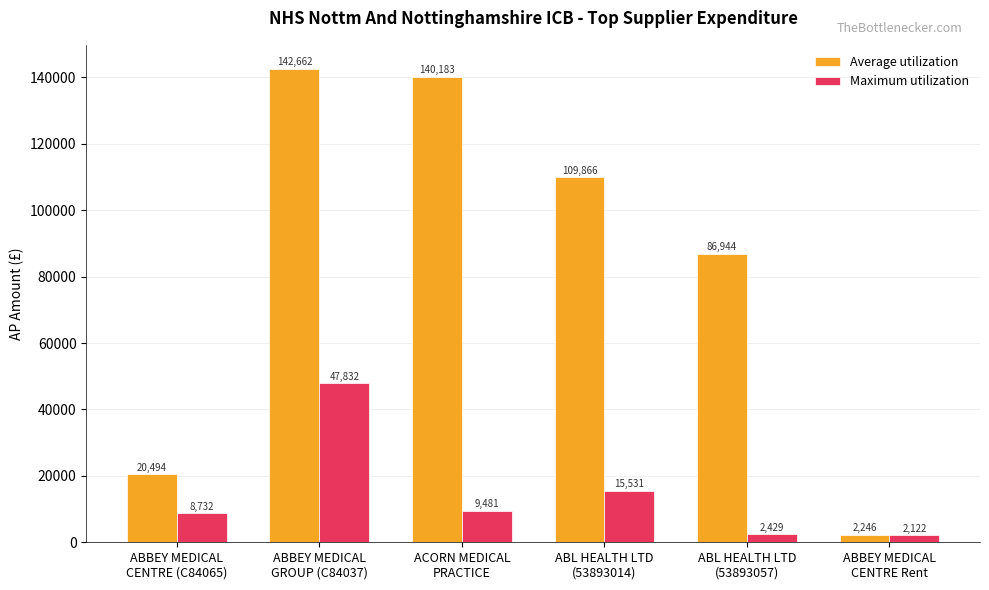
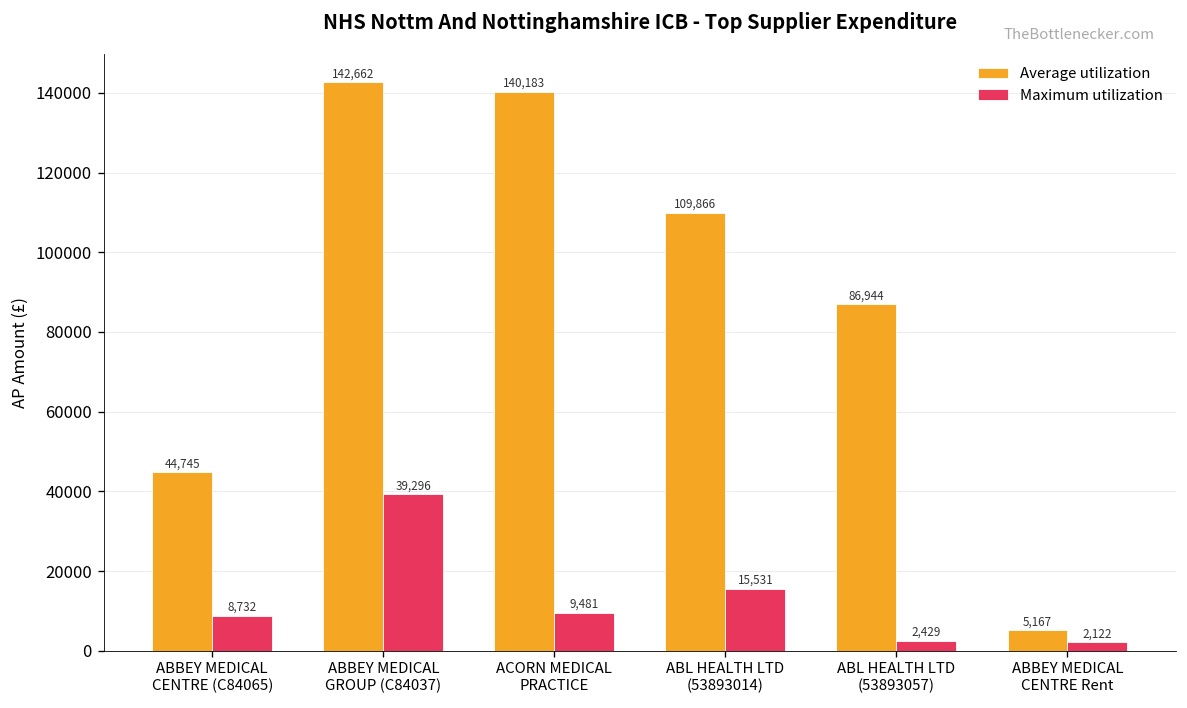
  {
    "Average utilization": {
-     "ABBEY MEDICAL CENTRE (C84065)": "20,494",
+     "ABBEY MEDICAL CENTRE (C84065)": "44,745",
      "ABBEY MEDICAL GROUP (C84037)": "142,662",
      "ACORN MEDICAL PRACTICE": "140,183",
      "ABL HEALTH LTD (53893014)": "109,866",
      "ABL HEALTH LTD (53893057)": "86,944",
-     "ABBEY MEDICAL CENTRE Rent": "2,246"
+     "ABBEY MEDICAL CENTRE Rent": "5,167"
    },
    "Maximum utilization": {
      "ABBEY MEDICAL CENTRE (C84065)": "8,732",
-     "ABBEY MEDICAL GROUP (C84037)": "47,832",
+     "ABBEY MEDICAL GROUP (C84037)": "39,296",
      "ACORN MEDICAL PRACTICE": "9,481",
      "ABL HEALTH LTD (53893014)": "15,531",
      "ABL HEALTH LTD (53893057)": "2,429",
      "ABBEY MEDICAL CENTRE Rent": "2,122"
    }
  }
